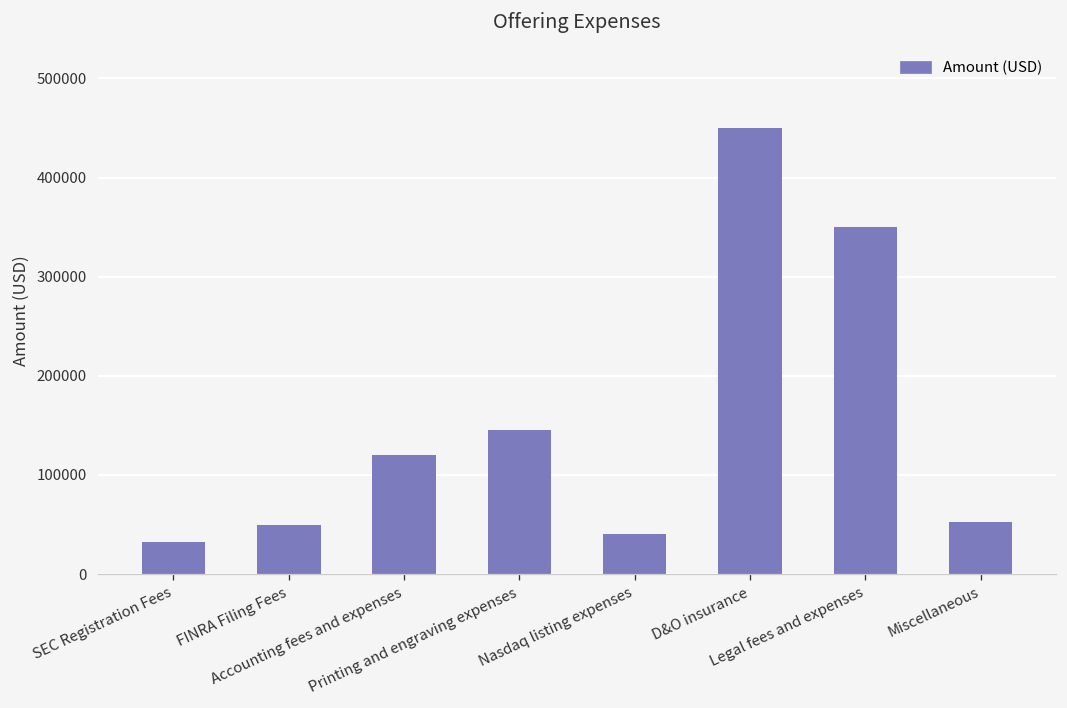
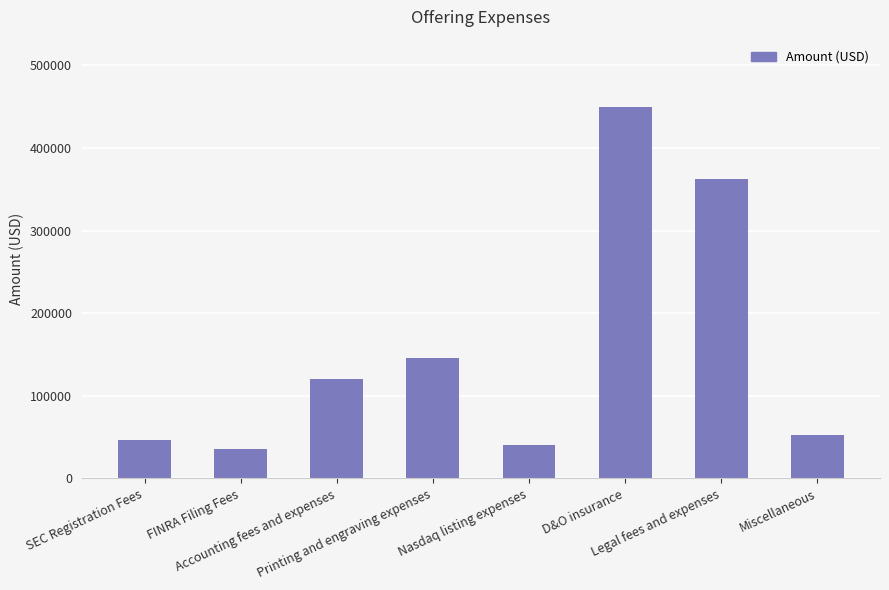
  {
-   "SEC Registration Fees": 30000,
-   "FINRA Filing Fees": 50000,
+   "SEC Registration Fees": 50000,
+   "FINRA Filing Fees": 40000,
    "Accounting fees and expenses": 120000,
    "Printing and engraving expenses": 150000,
    "Nasdaq listing expenses": 40000,
    "D&O insurance": 450000,
-   "Legal fees and expenses": 350000,
+   "Legal fees and expenses": 360000,
    "Miscellaneous": 50000
  }
